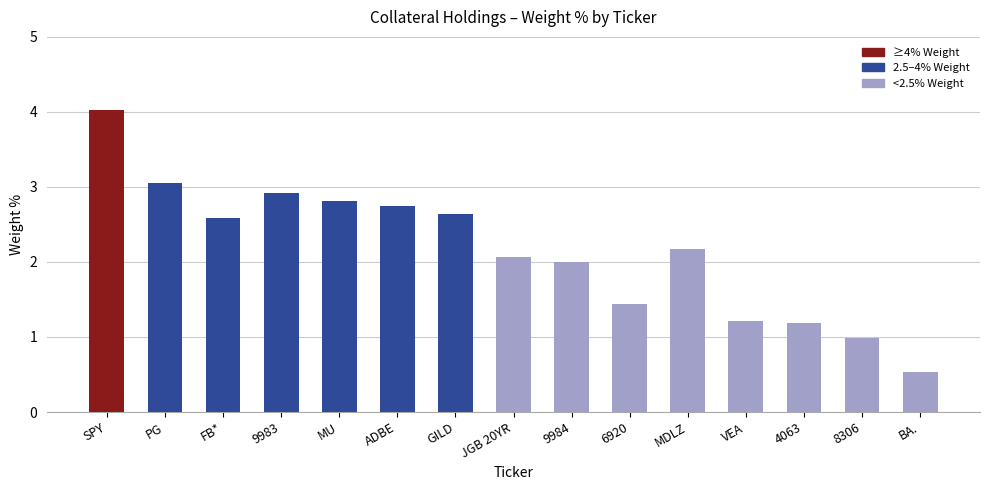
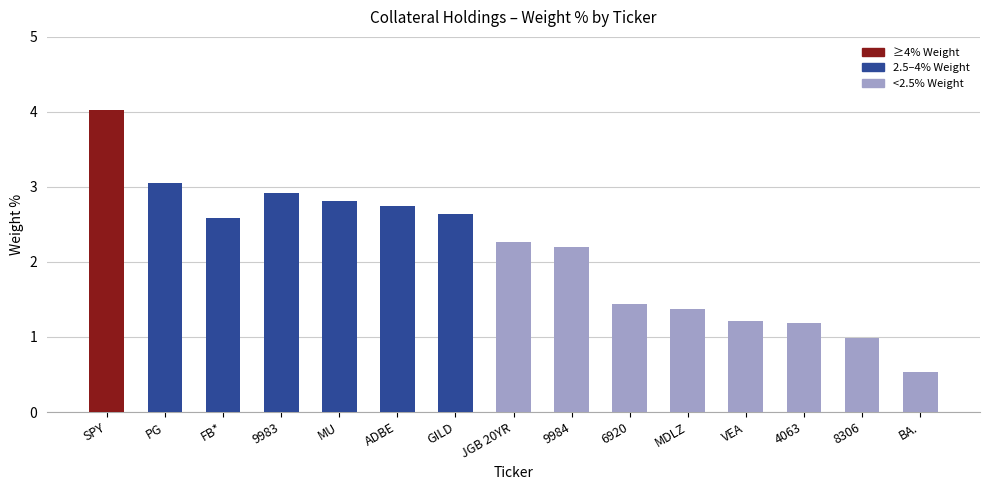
  {
    "SPY": 4.0,
    "PG": 3.1,
    "FB*": 2.6,
    "9983": 2.9,
    "MU": 2.8,
    "ADBE": 2.8,
    "GILD": 2.6,
-   "JGB 20YR": 2.1,
-   "9984": 2.0,
+   "JGB 20YR": 2.3,
+   "9984": 2.2,
    "6920": 1.4,
-   "MDLZ": 2.2,
+   "MDLZ": 1.4,
    "VEA": 1.2,
    "4063": 1.2,
    "8306": 1.0,
    "BA.": 0.5
  }
